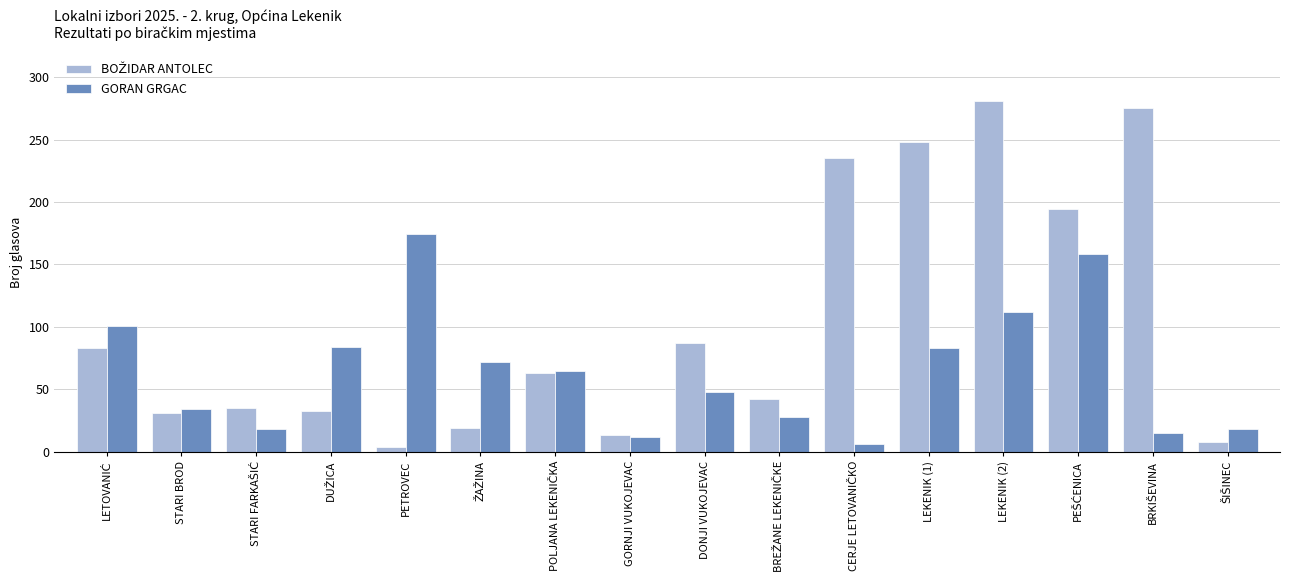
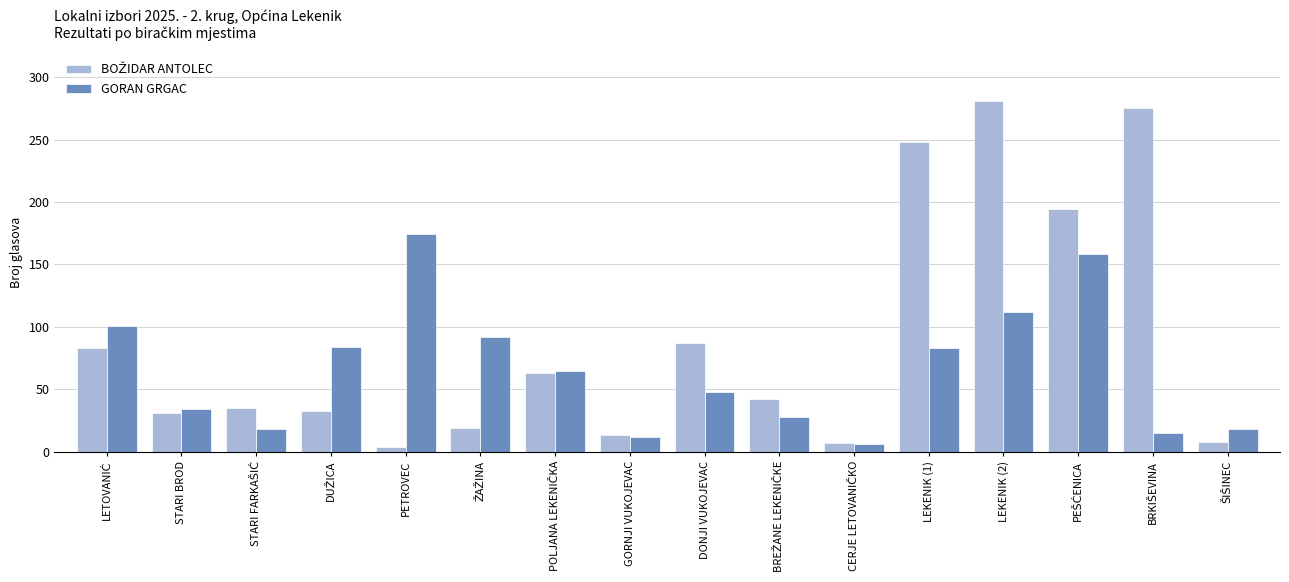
  {
    "BOŽIDAR ANTOLEC": {
      "LETOVANIĆ": 83,
      "STARI BROD": 31,
      "STARI FARKAŠIĆ": 35,
      "DUŽICA": 33,
      "PETROVEC": 4,
      "ŽAŽINA": 19,
      "POLJANA LEKENIČKA": 63,
      "GORNJI VUKOJEVAC": 13,
      "DONJI VUKOJEVAC": 87,
      "BREŽANE LEKENIČKE": 42,
-     "CERJE LETOVANIČKO": 235,
+     "CERJE LETOVANIČKO": 7,
      "LEKENIK (1)": 248,
      "LEKENIK (2)": 281,
      "PEŠĆENICA": 194,
      "BRKIŠEVINA": 275,
      "ŠIŠINEC": 8
    },
    "GORAN GRGAC": {
      "LETOVANIĆ": 101,
      "STARI BROD": 34,
      "STARI FARKAŠIĆ": 18,
      "DUŽICA": 84,
      "PETROVEC": 174,
-     "ŽAŽINA": 72,
+     "ŽAŽINA": 92,
      "POLJANA LEKENIČKA": 65,
      "GORNJI VUKOJEVAC": 12,
      "DONJI VUKOJEVAC": 48,
      "BREŽANE LEKENIČKE": 28,
      "CERJE LETOVANIČKO": 6,
      "LEKENIK (1)": 83,
      "LEKENIK (2)": 112,
      "PEŠĆENICA": 158,
      "BRKIŠEVINA": 15,
      "ŠIŠINEC": 18
    }
  }
